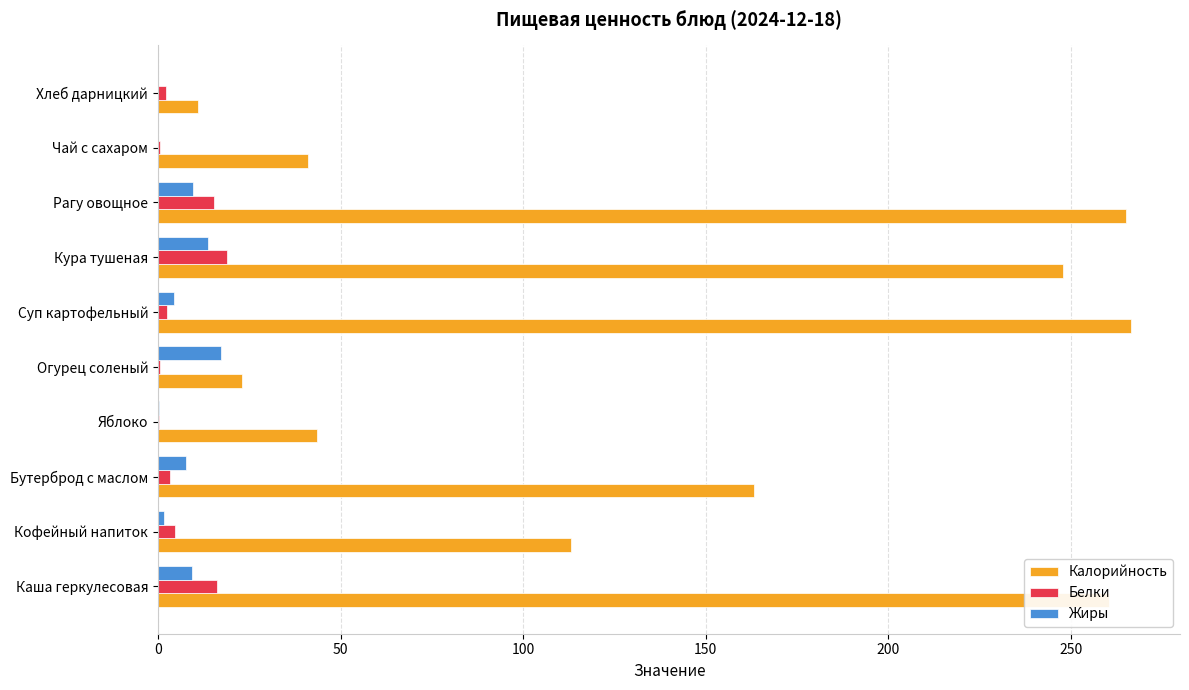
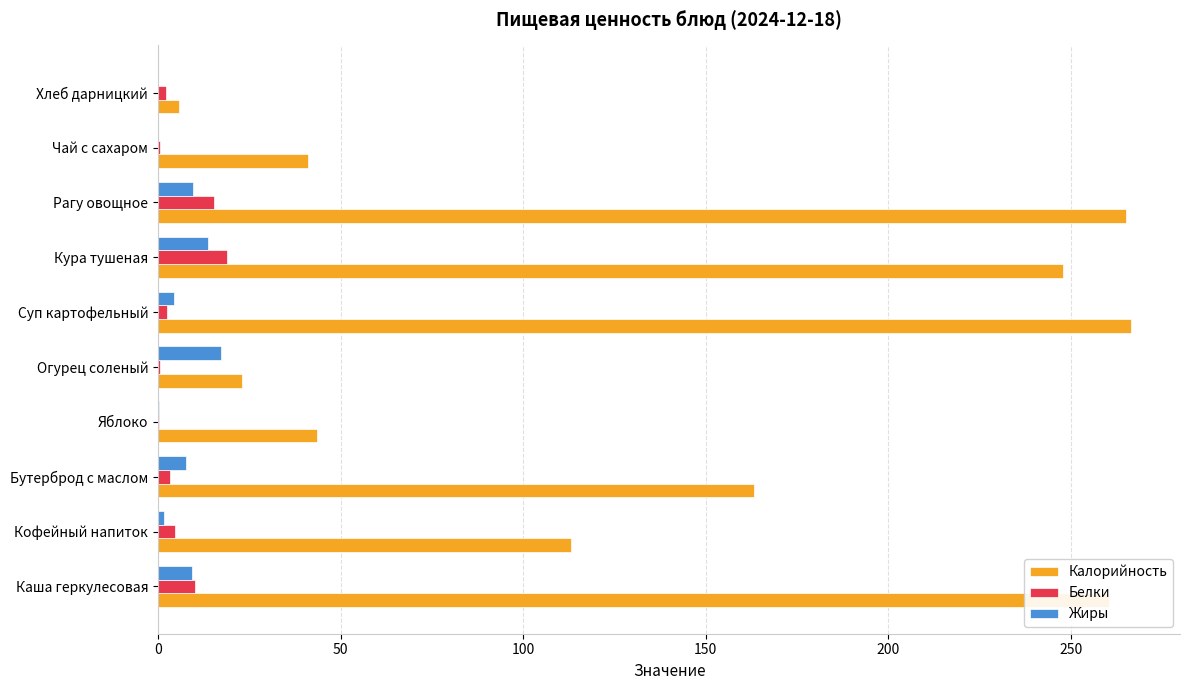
  {
    "Калорийность": {
-     "Хлеб дарницкий": 11,
+     "Хлеб дарницкий": 6,
      "Чай с сахаром": 41,
      "Рагу овощное": 265,
      "Кура тушеная": 248,
      "Суп картофельный": 267,
      "Огурец соленый": 23,
      "Яблоко": 43,
      "Бутерброд с маслом": 163,
      "Кофейный напиток": 113
    },
    "Белки": {
      "Хлеб дарницкий": 2,
      "Рагу овощное": 15,
      "Кура тушеная": 19,
      "Суп картофельный": 3,
      "Бутерброд с маслом": 3,
      "Кофейный напиток": 5,
-     "Каша геркулесовая": 16
+     "Каша геркулесовая": 10
    },
    "Жиры": {
      "Хлеб дарницкий": 0,
      "Чай с сахаром": 0,
      "Рагу овощное": 10,
      "Кура тушеная": 14,
      "Суп картофельный": 5,
      "Огурец соленый": 17,
      "Бутерброд с маслом": 8,
      "Кофейный напиток": 2,
      "Каша геркулесовая": 9
    }
  }
